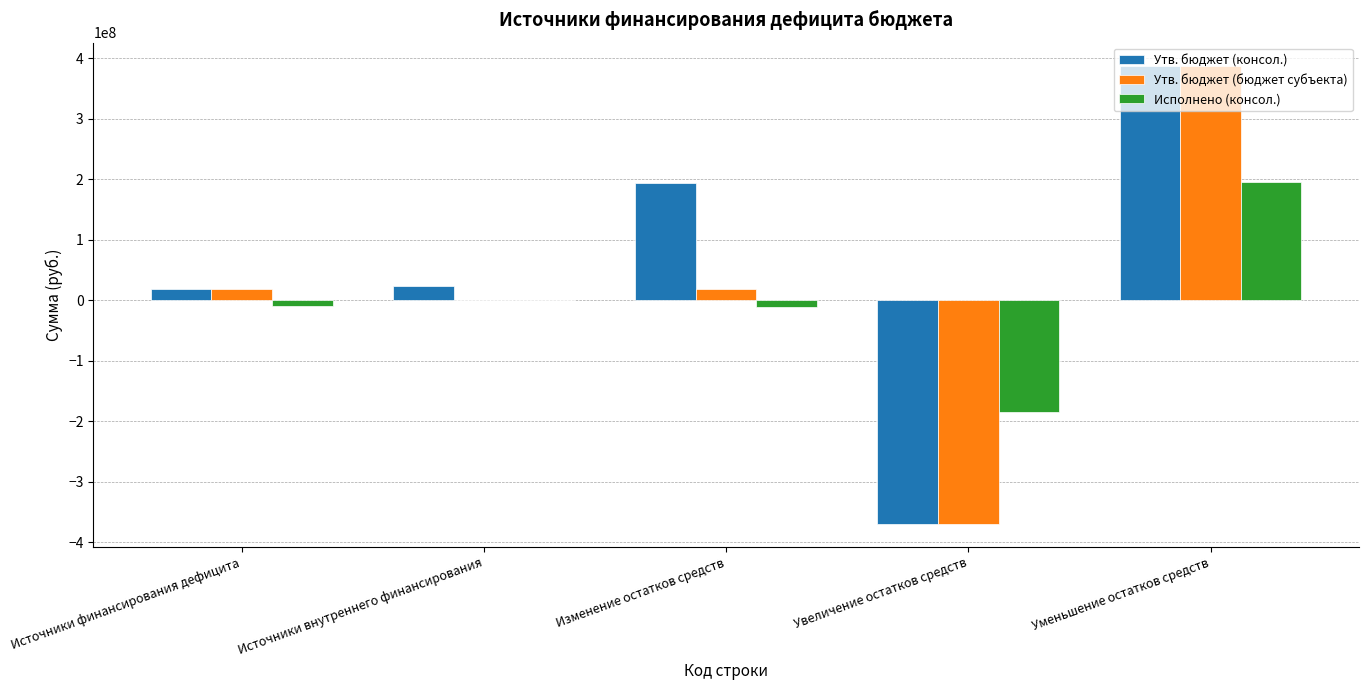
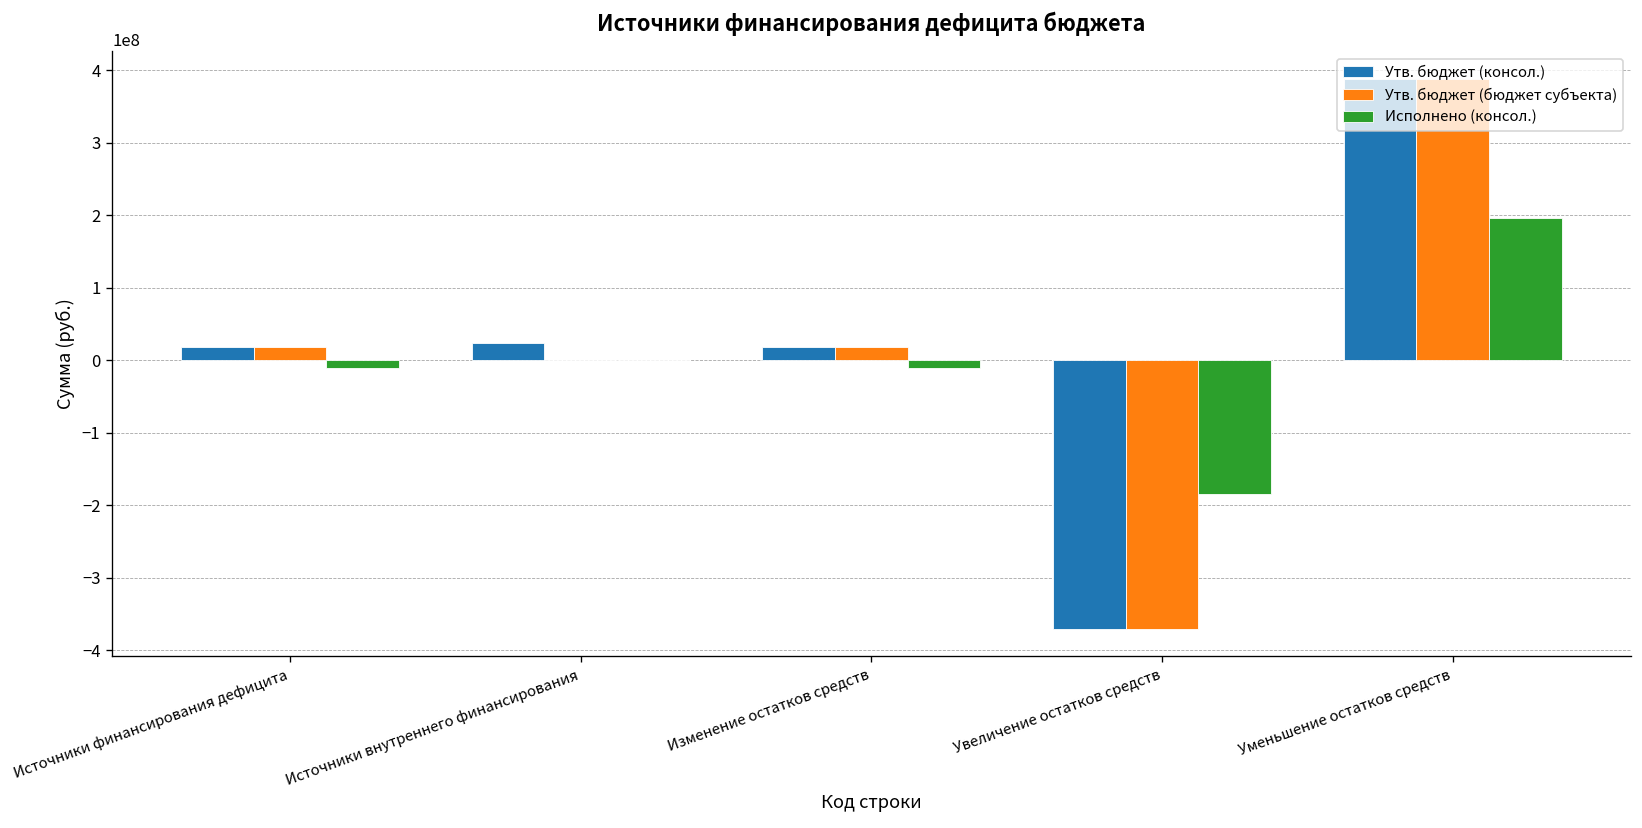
  {
    "Утв. бюджет (консол.)": {
      "Источники финансирования дефицита": 20000000,
      "Источники внутреннего финансирования": 20000000,
-     "Изменение остатков средств": 190000000,
+     "Изменение остатков средств": 20000000,
      "Увеличение остатков средств": -370000000
    },
    "Утв. бюджет (бюджет субъекта)": {
      "Источники финансирования дефицита": 20000000,
      "Изменение остатков средств": 20000000,
      "Увеличение остатков средств": -370000000
    },
    "Исполнено (консол.)": {
      "Источники финансирования дефицита": -10000000,
      "Изменение остатков средств": -10000000,
      "Увеличение остатков средств": -190000000,
      "Уменьшение остатков средств": 200000000
    }
  }
